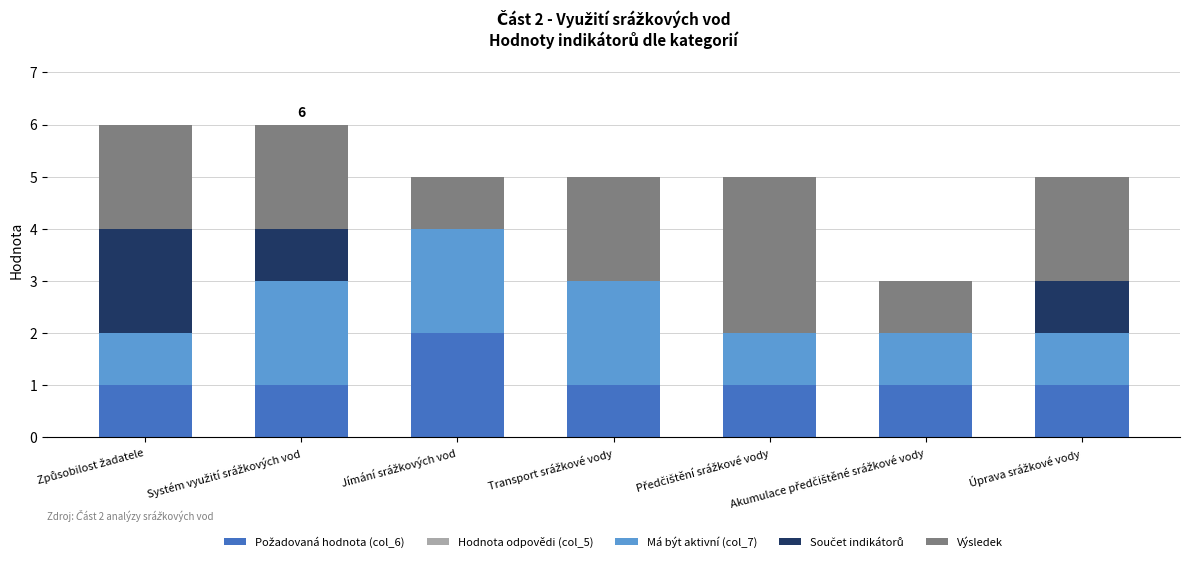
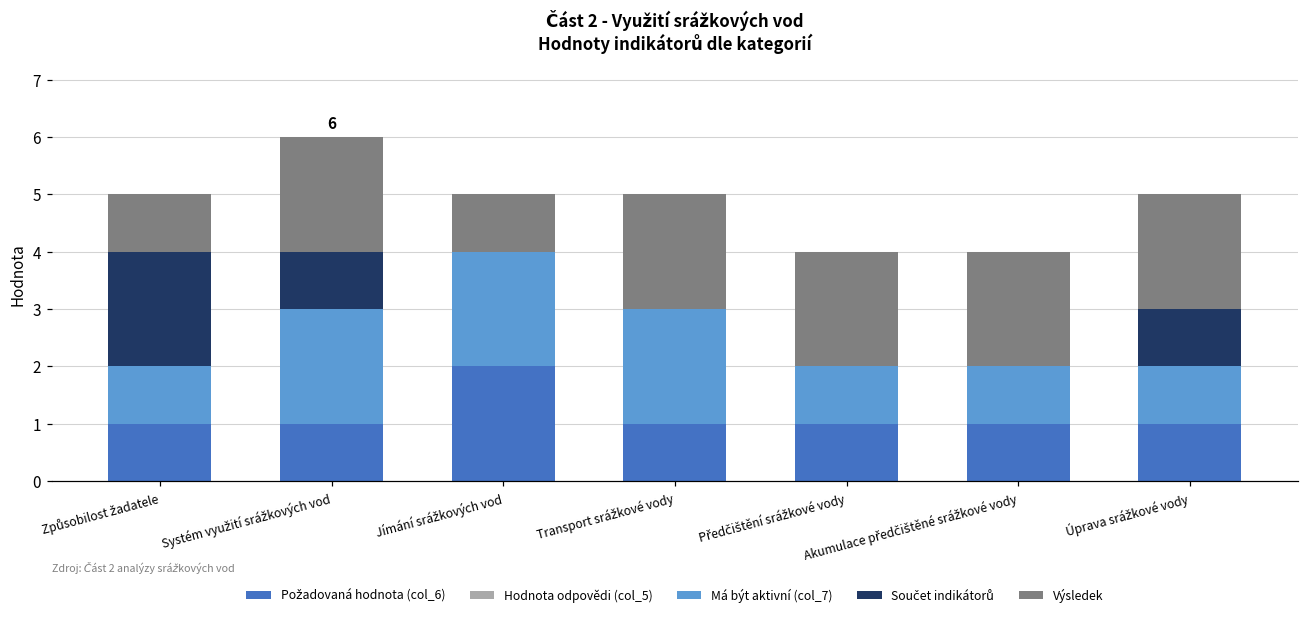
  {
    "Hodnota odpovědi (col_5)": {
      "Způsobilost žadatele": 1,
      "Systém využití srážkových vod": 1,
      "Jímání srážkových vod": 2,
      "Transport srážkové vody": 1,
      "Předčištění srážkové vody": 1,
      "Akumulace předčištěné srážkové vody": 1,
      "Úprava srážkové vody": 1
    },
    "Má být aktivní (col_7)": {
      "Způsobilost žadatele": 1,
      "Systém využití srážkových vod": 2,
      "Jímání srážkových vod": 2,
      "Transport srážkové vody": 2,
      "Předčištění srážkové vody": 1,
      "Akumulace předčištěné srážkové vody": 1,
      "Úprava srážkové vody": 1
    },
    "Součet indikátorů": {
      "Způsobilost žadatele": 2,
      "Systém využití srážkových vod": 1,
      "Jímání srážkových vod": 0,
      "Transport srážkové vody": 0,
      "Předčištění srážkové vody": 0,
      "Akumulace předčištěné srážkové vody": 0,
      "Úprava srážkové vody": 1
    },
    "Výsledek": {
-     "Způsobilost žadatele": 2,
+     "Způsobilost žadatele": 1,
      "Jímání srážkových vod": 1,
      "Transport srážkové vody": 2,
-     "Předčištění srážkové vody": 3,
-     "Akumulace předčištěné srážkové vody": 1,
+     "Předčištění srážkové vody": 2,
+     "Akumulace předčištěné srážkové vody": 2,
      "Úprava srážkové vody": 2
    }
  }
